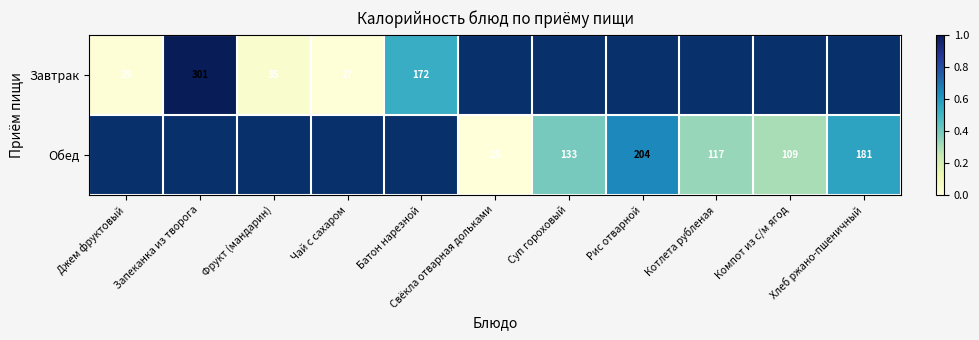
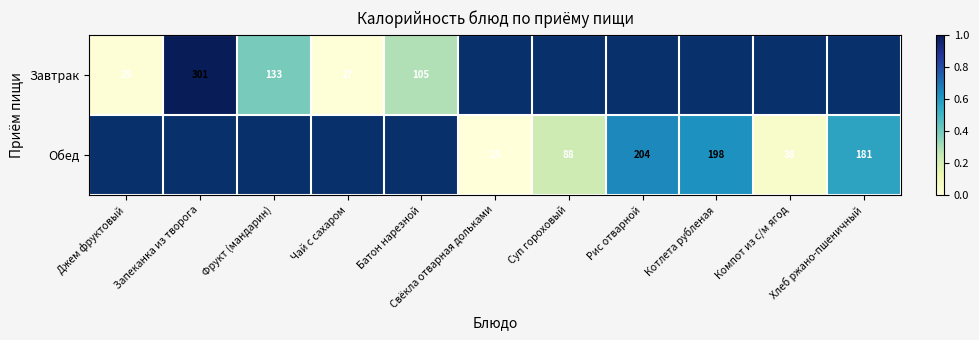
  {
    "Завтрак": {
      "Запеканка из творога": 301,
-     "Фрукт (мандарин)": 35,
-     "Батон нарезной": 172
+     "Фрукт (мандарин)": 133,
+     "Батон нарезной": 105
    },
    "Обед": {
-     "Суп гороховый": 133,
+     "Суп гороховый": 88,
      "Рис отварной": 204,
-     "Котлета рубленая": 117,
-     "Компот из с/м ягод": 109,
+     "Котлета рубленая": 198,
+     "Компот из с/м ягод": 38,
      "Хлеб ржано-пшеничный": 181
    }
  }
